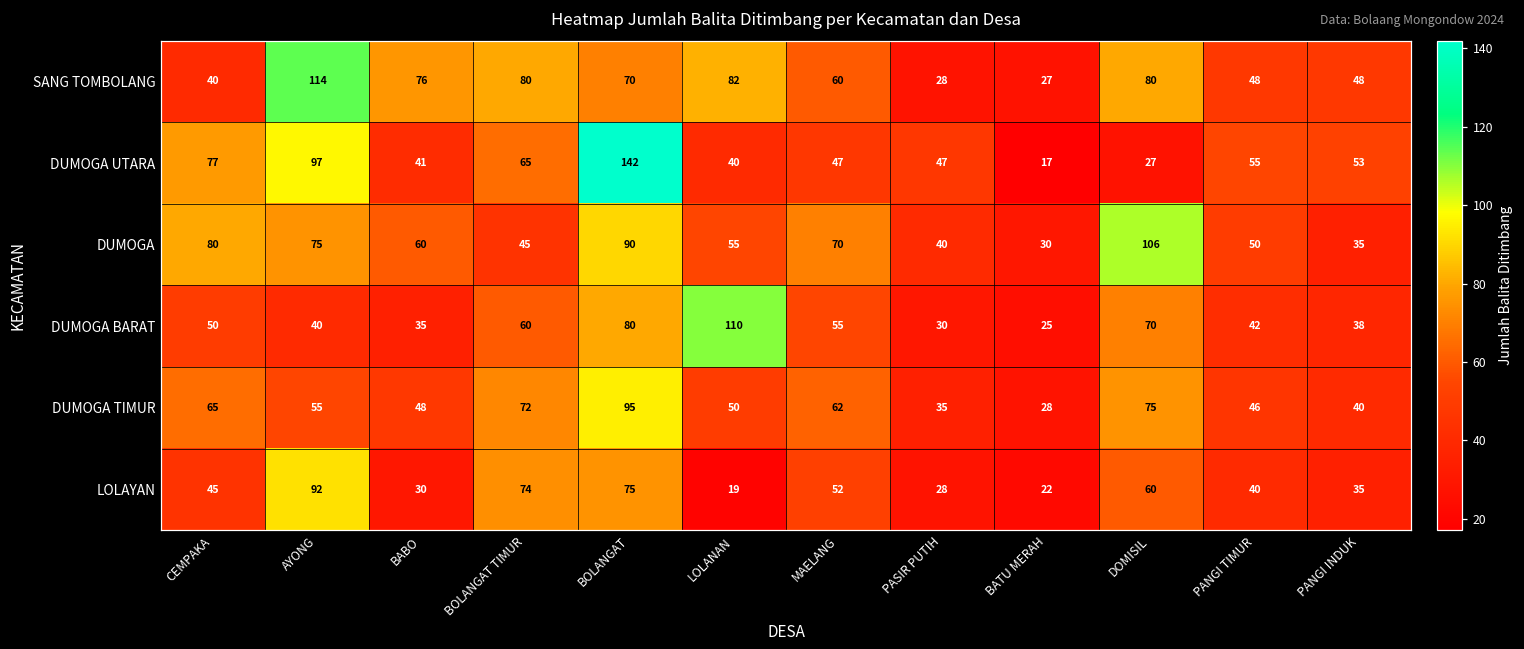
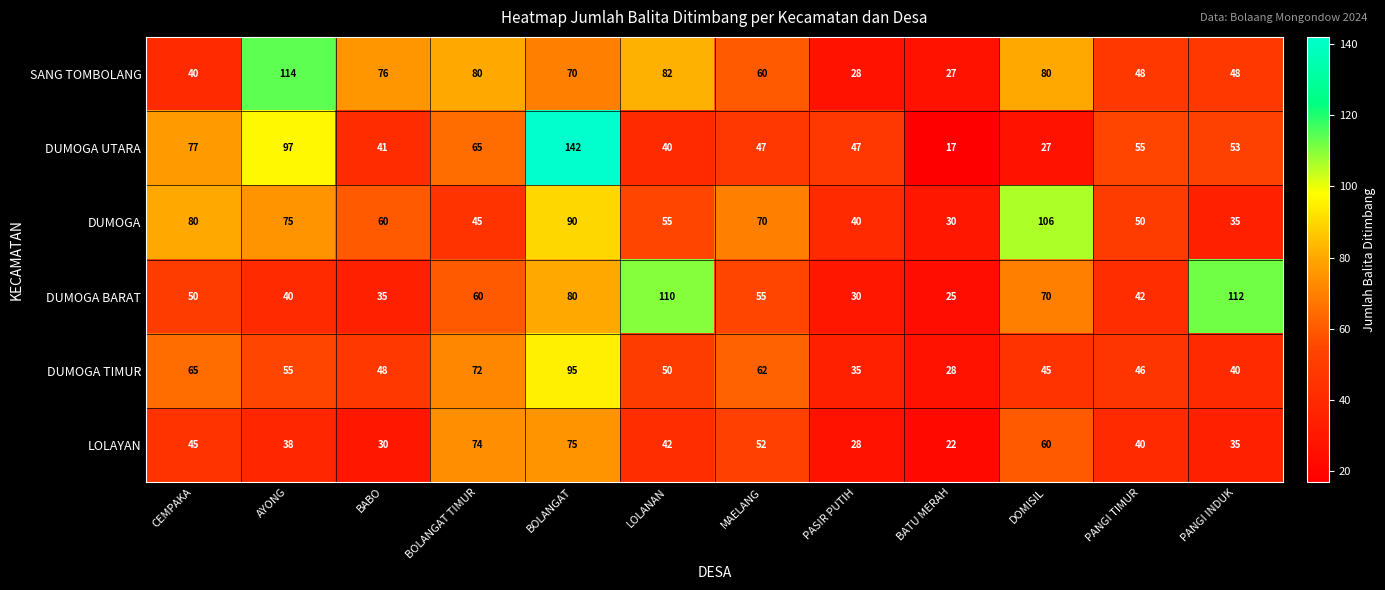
  {
    "SANG TOMBOLANG": {
      "CEMPAKA": 40,
      "AYONG": 114,
      "BABO": 76,
      "BOLANGAT TIMUR": 80,
      "BOLANGAT": 70,
      "LOLANAN": 82,
      "MAELANG": 60,
      "PASIR PUTIH": 28,
      "BATU MERAH": 27,
      "DOMISIL": 80,
      "PANGI TIMUR": 48,
      "PANGI INDUK": 48
    },
    "DUMOGA UTARA": {
      "CEMPAKA": 77,
      "AYONG": 97,
      "BABO": 41,
      "BOLANGAT TIMUR": 65,
      "BOLANGAT": 142,
      "LOLANAN": 40,
      "MAELANG": 47,
      "PASIR PUTIH": 47,
      "BATU MERAH": 17,
      "DOMISIL": 27,
      "PANGI TIMUR": 55,
      "PANGI INDUK": 53
    },
    "DUMOGA": {
      "CEMPAKA": 80,
      "AYONG": 75,
      "BABO": 60,
      "BOLANGAT TIMUR": 45,
      "BOLANGAT": 90,
      "LOLANAN": 55,
      "MAELANG": 70,
      "PASIR PUTIH": 40,
      "BATU MERAH": 30,
      "DOMISIL": 106,
      "PANGI TIMUR": 50,
      "PANGI INDUK": 35
    },
    "DUMOGA BARAT": {
      "CEMPAKA": 50,
      "AYONG": 40,
      "BABO": 35,
      "BOLANGAT TIMUR": 60,
      "BOLANGAT": 80,
      "LOLANAN": 110,
      "MAELANG": 55,
      "PASIR PUTIH": 30,
      "BATU MERAH": 25,
      "DOMISIL": 70,
      "PANGI TIMUR": 42,
-     "PANGI INDUK": 38
+     "PANGI INDUK": 112
    },
    "DUMOGA TIMUR": {
      "CEMPAKA": 65,
      "AYONG": 55,
      "BABO": 48,
      "BOLANGAT TIMUR": 72,
      "BOLANGAT": 95,
      "LOLANAN": 50,
      "MAELANG": 62,
      "PASIR PUTIH": 35,
      "BATU MERAH": 28,
-     "DOMISIL": 75,
+     "DOMISIL": 45,
      "PANGI TIMUR": 46,
      "PANGI INDUK": 40
    },
    "LOLAYAN": {
      "CEMPAKA": 45,
-     "AYONG": 92,
+     "AYONG": 38,
      "BABO": 30,
      "BOLANGAT TIMUR": 74,
      "BOLANGAT": 75,
-     "LOLANAN": 19,
+     "LOLANAN": 42,
      "MAELANG": 52,
      "PASIR PUTIH": 28,
      "BATU MERAH": 22,
      "DOMISIL": 60,
      "PANGI TIMUR": 40,
      "PANGI INDUK": 35
    }
  }
